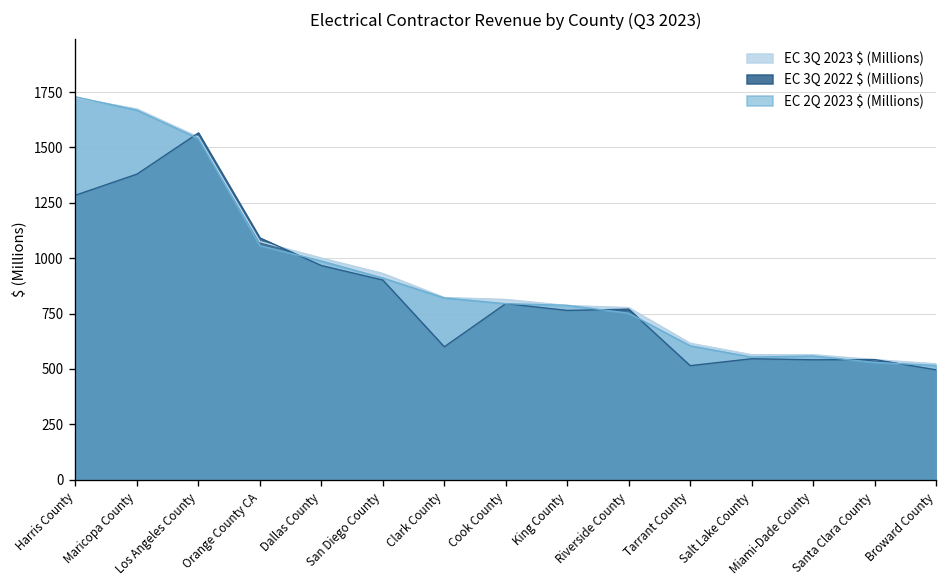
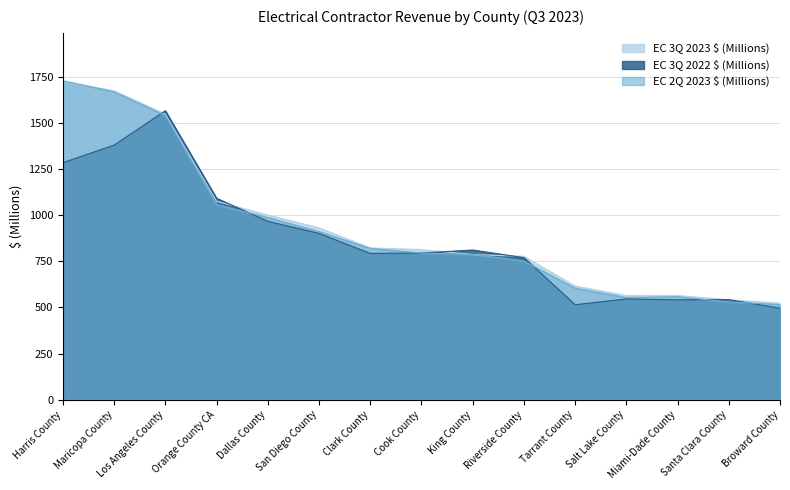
  {
    "EC 3Q 2022 $ (Millions)": {
      "Harris County": 1280,
      "Maricopa County": 1380,
      "Los Angeles County": 1570,
      "Orange County CA": 1090,
      "Dallas County": 970,
-     "Clark County": 600,
-     "King County": 760,
+     "Clark County": 790,
+     "King County": 810,
      "Tarrant County": 510,
      "Miami-Dade County": 540,
      "Broward County": 500
    }
  }
